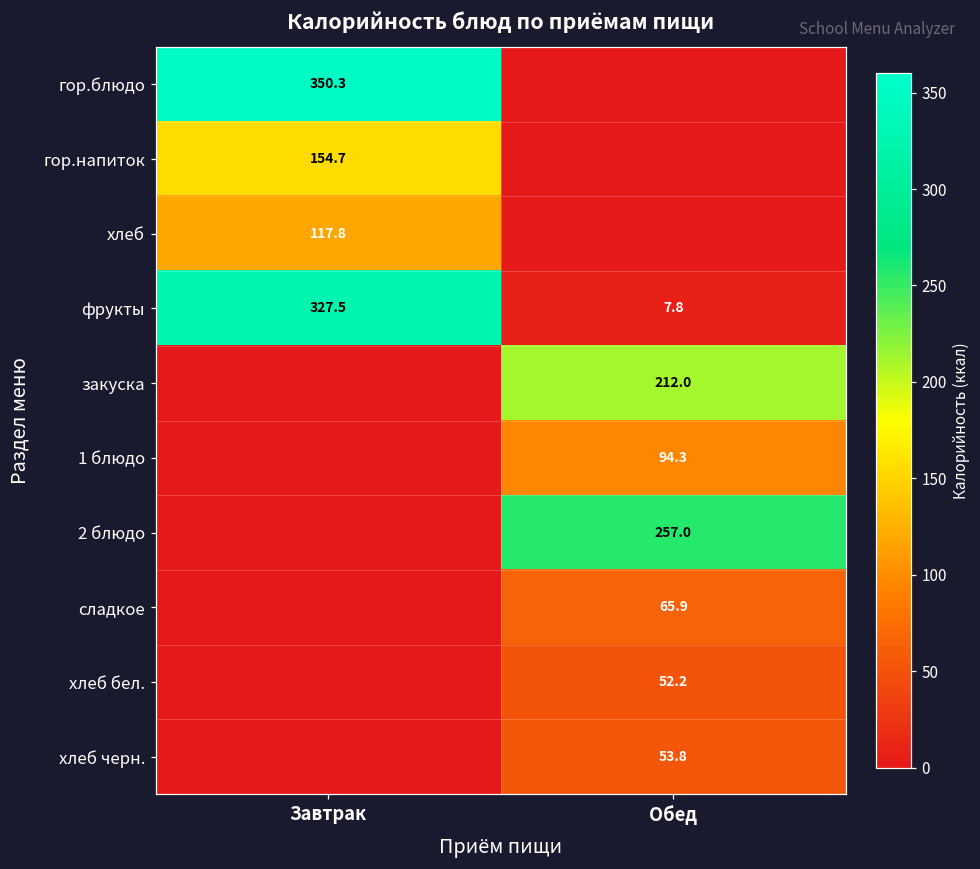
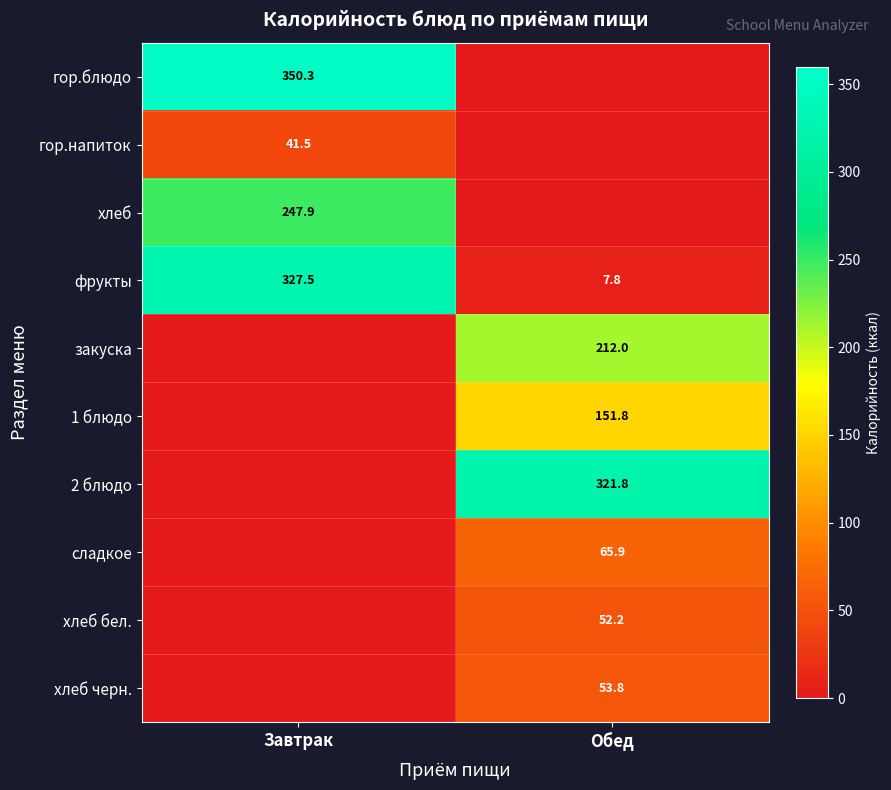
  {
    "гор.блюдо": {
      "Завтрак": 350.3
    },
    "гор.напиток": {
-     "Завтрак": 154.7
+     "Завтрак": 41.5
    },
    "хлеб": {
-     "Завтрак": 117.8
+     "Завтрак": 247.9
    },
    "фрукты": {
      "Завтрак": 327.5,
      "Обед": 7.8
    },
    "закуска": {
      "Обед": 212.0
    },
    "1 блюдо": {
-     "Обед": 94.3
+     "Обед": 151.8
    },
    "2 блюдо": {
-     "Обед": 257.0
+     "Обед": 321.8
    },
    "сладкое": {
      "Обед": 65.9
    },
    "хлеб бел.": {
      "Обед": 52.2
    },
    "хлеб черн.": {
      "Обед": 53.8
    }
  }
